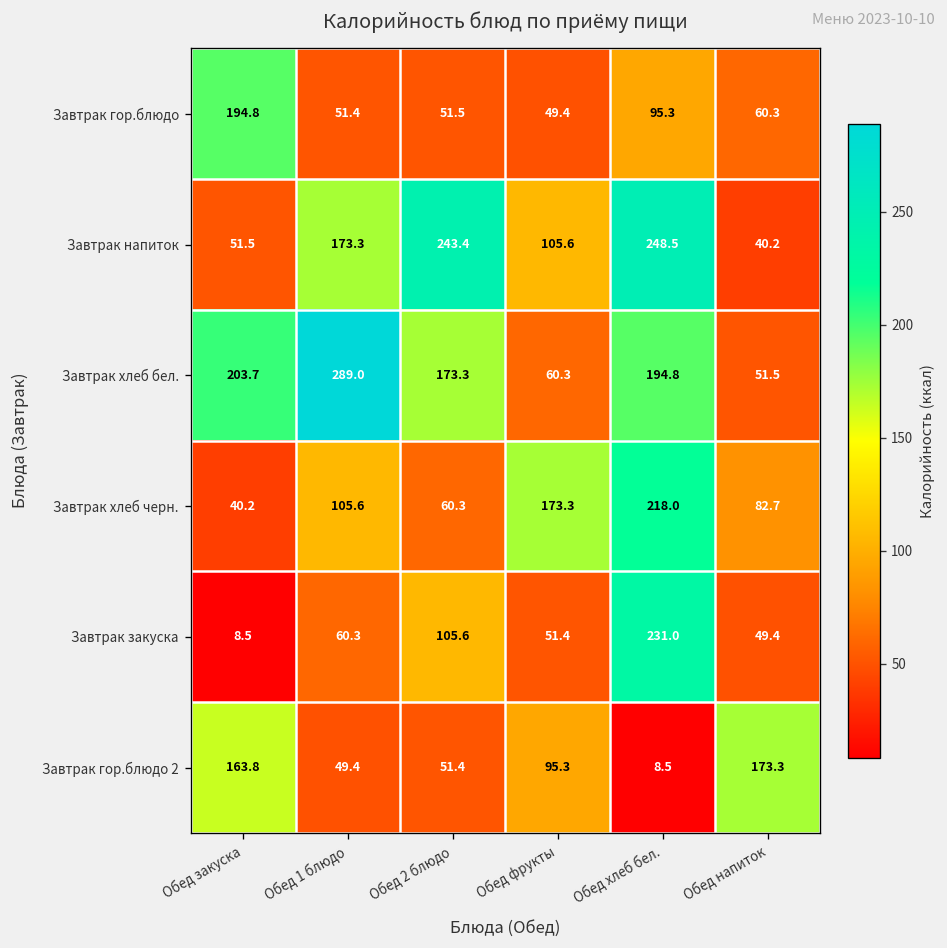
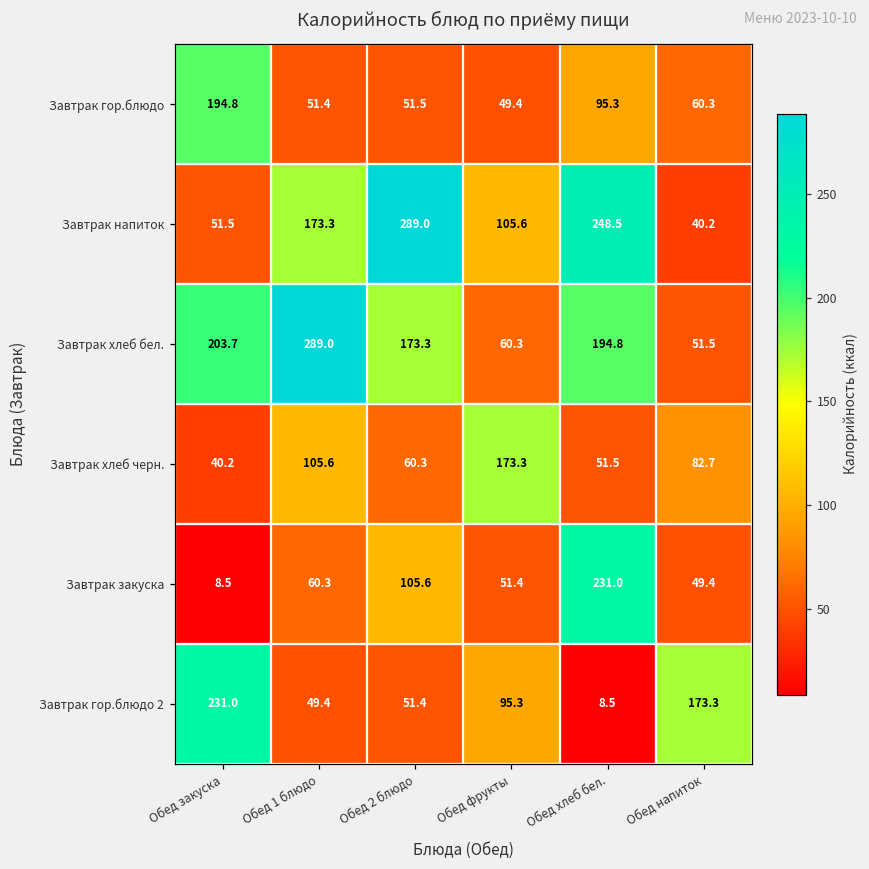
  {
    "Завтрак гор.блюдо": {
      "Обед закуска": 194.8,
      "Обед 1 блюдо": 51.4,
      "Обед 2 блюдо": 51.5,
      "Обед фрукты": 49.4,
      "Обед хлеб бел.": 95.3,
      "Обед напиток": 60.3
    },
    "Завтрак напиток": {
      "Обед закуска": 51.5,
      "Обед 1 блюдо": 173.3,
-     "Обед 2 блюдо": 243.4,
+     "Обед 2 блюдо": 289.0,
      "Обед фрукты": 105.6,
      "Обед хлеб бел.": 248.5,
      "Обед напиток": 40.2
    },
    "Завтрак хлеб бел.": {
      "Обед закуска": 203.7,
      "Обед 1 блюдо": 289.0,
      "Обед 2 блюдо": 173.3,
      "Обед фрукты": 60.3,
      "Обед хлеб бел.": 194.8,
      "Обед напиток": 51.5
    },
    "Завтрак хлеб черн.": {
      "Обед закуска": 40.2,
      "Обед 1 блюдо": 105.6,
      "Обед 2 блюдо": 60.3,
      "Обед фрукты": 173.3,
-     "Обед хлеб бел.": 218.0,
+     "Обед хлеб бел.": 51.5,
      "Обед напиток": 82.7
    },
    "Завтрак закуска": {
      "Обед закуска": 8.5,
      "Обед 1 блюдо": 60.3,
      "Обед 2 блюдо": 105.6,
      "Обед фрукты": 51.4,
      "Обед хлеб бел.": 231.0,
      "Обед напиток": 49.4
    },
    "Завтрак гор.блюдо 2": {
-     "Обед закуска": 163.8,
+     "Обед закуска": 231.0,
      "Обед 1 блюдо": 49.4,
      "Обед 2 блюдо": 51.4,
      "Обед фрукты": 95.3,
      "Обед хлеб бел.": 8.5,
      "Обед напиток": 173.3
    }
  }
